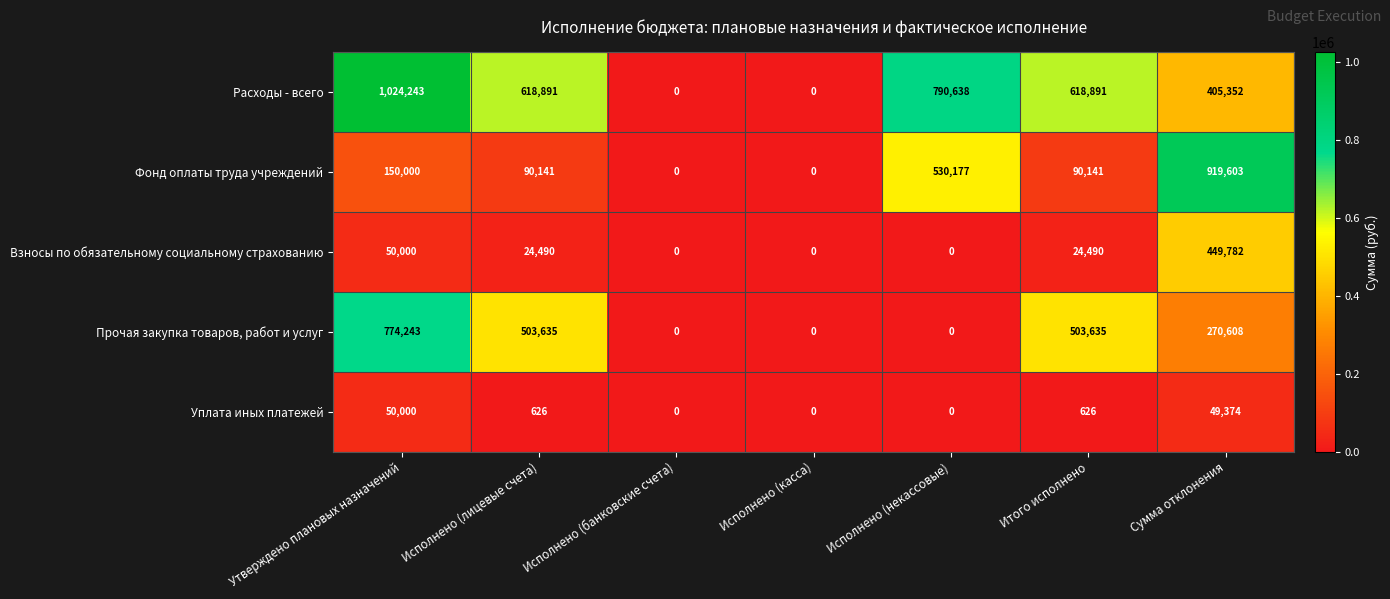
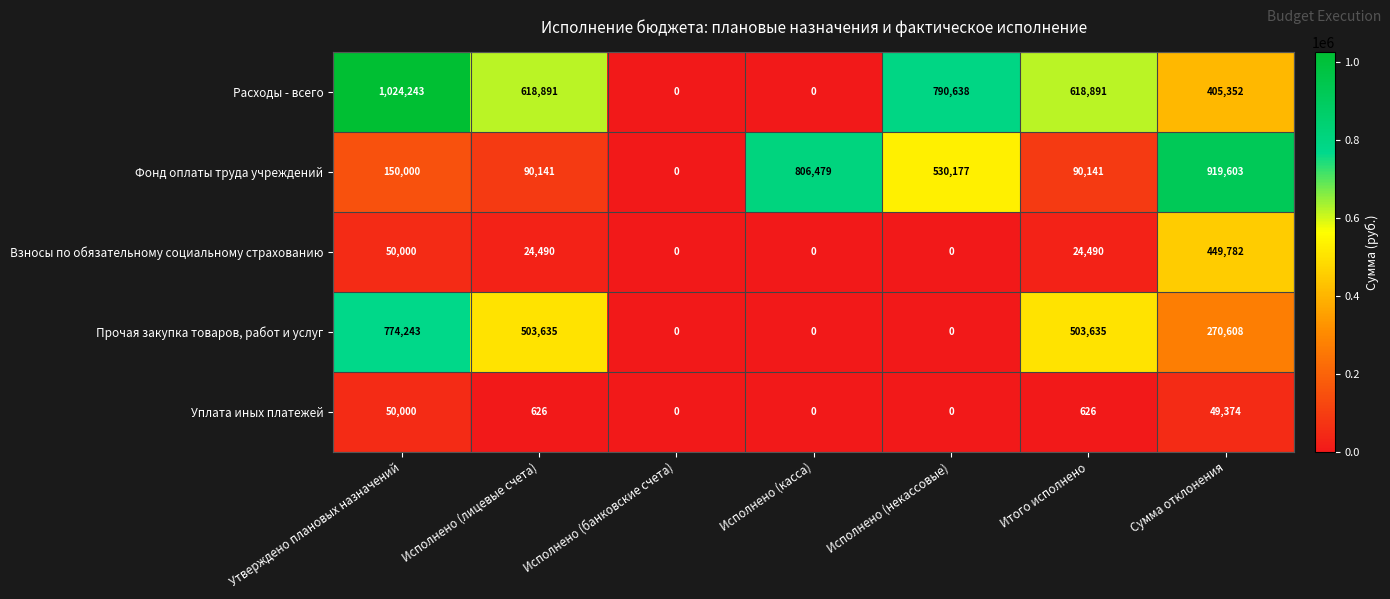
  {
    "Расходы - всего": {
      "Утверждено плановых назначений": "1,024,243",
      "Исполнено (лицевые счета)": "618,891",
      "Исполнено (банковские счета)": "0",
      "Исполнено (касса)": "0",
      "Исполнено (некассовые)": "790,638",
      "Итого исполнено": "618,891",
      "Сумма отклонения": "405,352"
    },
    "Фонд оплаты труда учреждений": {
      "Утверждено плановых назначений": "150,000",
      "Исполнено (лицевые счета)": "90,141",
      "Исполнено (банковские счета)": "0",
-     "Исполнено (касса)": "0",
+     "Исполнено (касса)": "806,479",
      "Исполнено (некассовые)": "530,177",
      "Итого исполнено": "90,141",
      "Сумма отклонения": "919,603"
    },
    "Взносы по обязательному социальному страхованию": {
      "Утверждено плановых назначений": "50,000",
      "Исполнено (лицевые счета)": "24,490",
      "Исполнено (банковские счета)": "0",
      "Исполнено (касса)": "0",
      "Исполнено (некассовые)": "0",
      "Итого исполнено": "24,490",
      "Сумма отклонения": "449,782"
    },
    "Прочая закупка товаров, работ и услуг": {
      "Утверждено плановых назначений": "774,243",
      "Исполнено (лицевые счета)": "503,635",
      "Исполнено (банковские счета)": "0",
      "Исполнено (касса)": "0",
      "Исполнено (некассовые)": "0",
      "Итого исполнено": "503,635",
      "Сумма отклонения": "270,608"
    },
    "Уплата иных платежей": {
      "Утверждено плановых назначений": "50,000",
      "Исполнено (лицевые счета)": "626",
      "Исполнено (банковские счета)": "0",
      "Исполнено (касса)": "0",
      "Исполнено (некассовые)": "0",
      "Итого исполнено": "626",
      "Сумма отклонения": "49,374"
    }
  }
